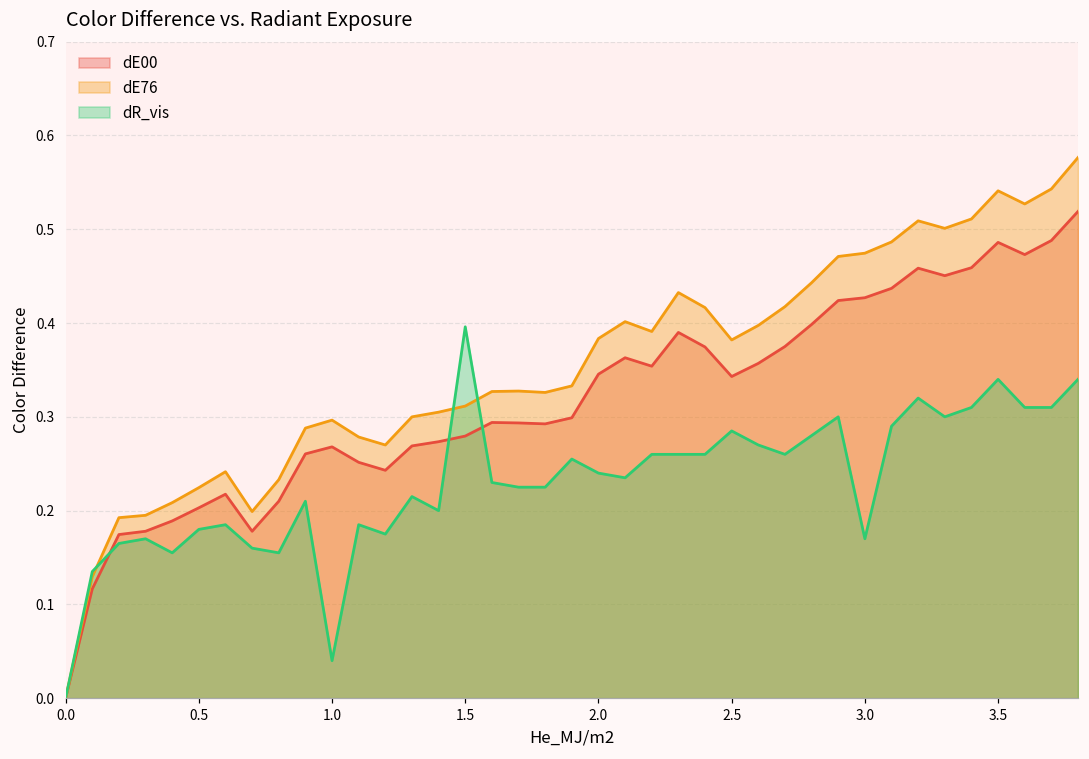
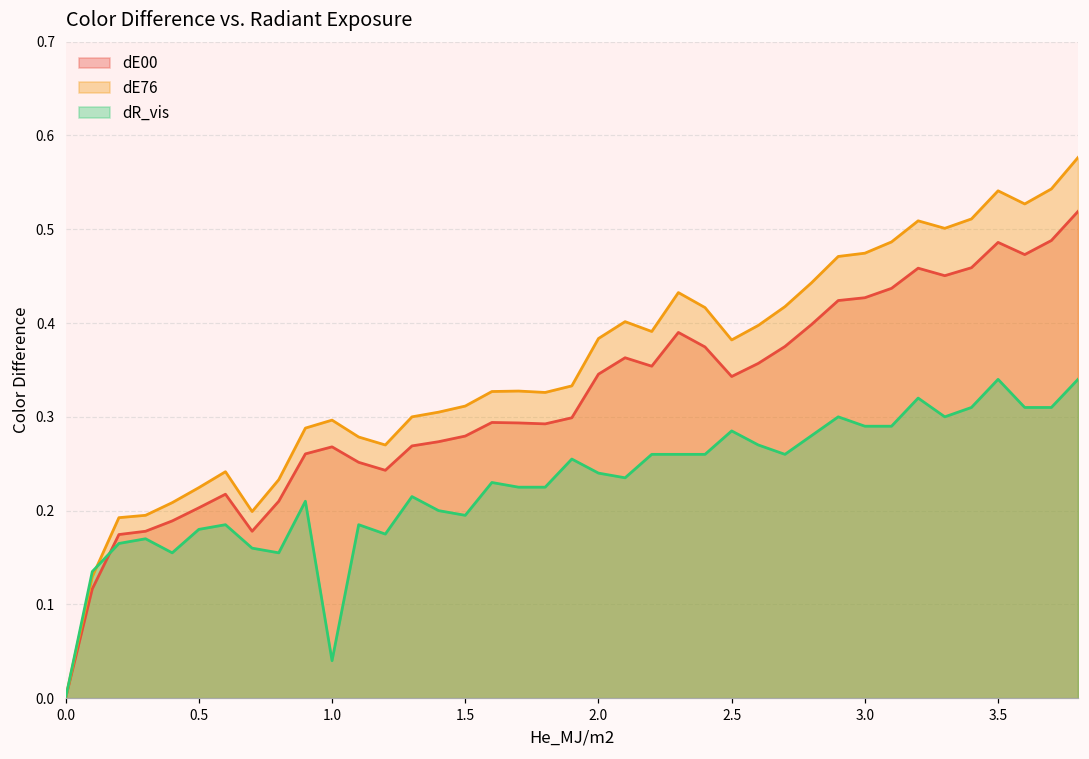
  {
    "dR_vis": {
      "0.5": 0.18,
      "1.0": 0.04,
-     "1.5": 0.40,
+     "1.5": 0.20,
      "2.0": 0.24,
      "2.5": 0.29,
-     "3.0": 0.17,
+     "3.0": 0.29,
      "3.5": 0.34
    }
  }
